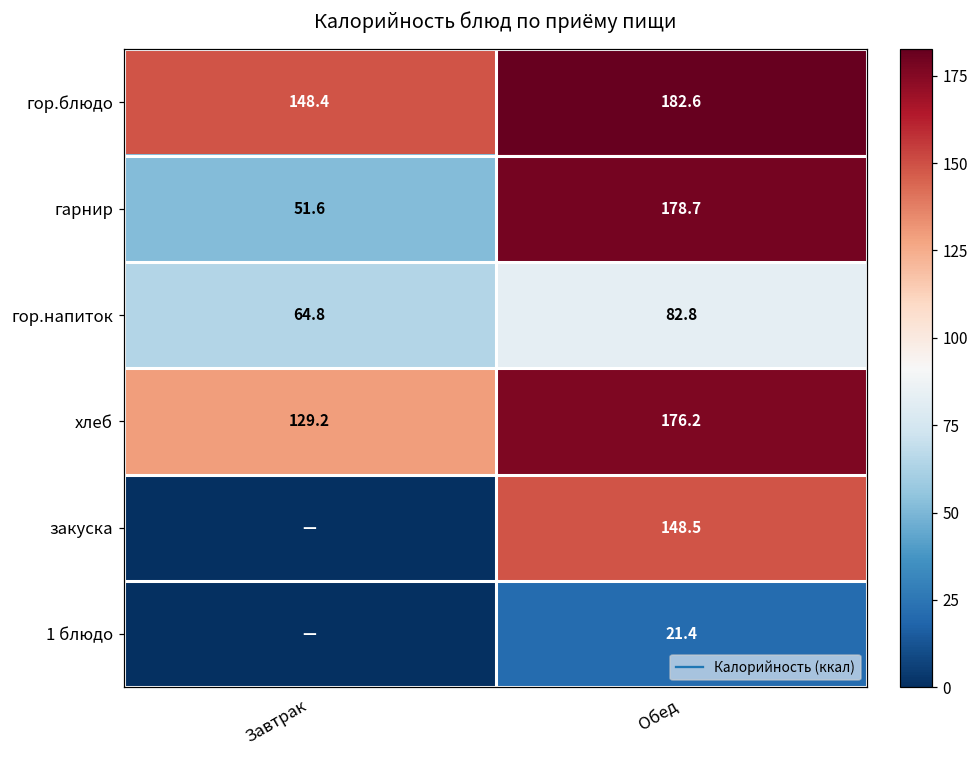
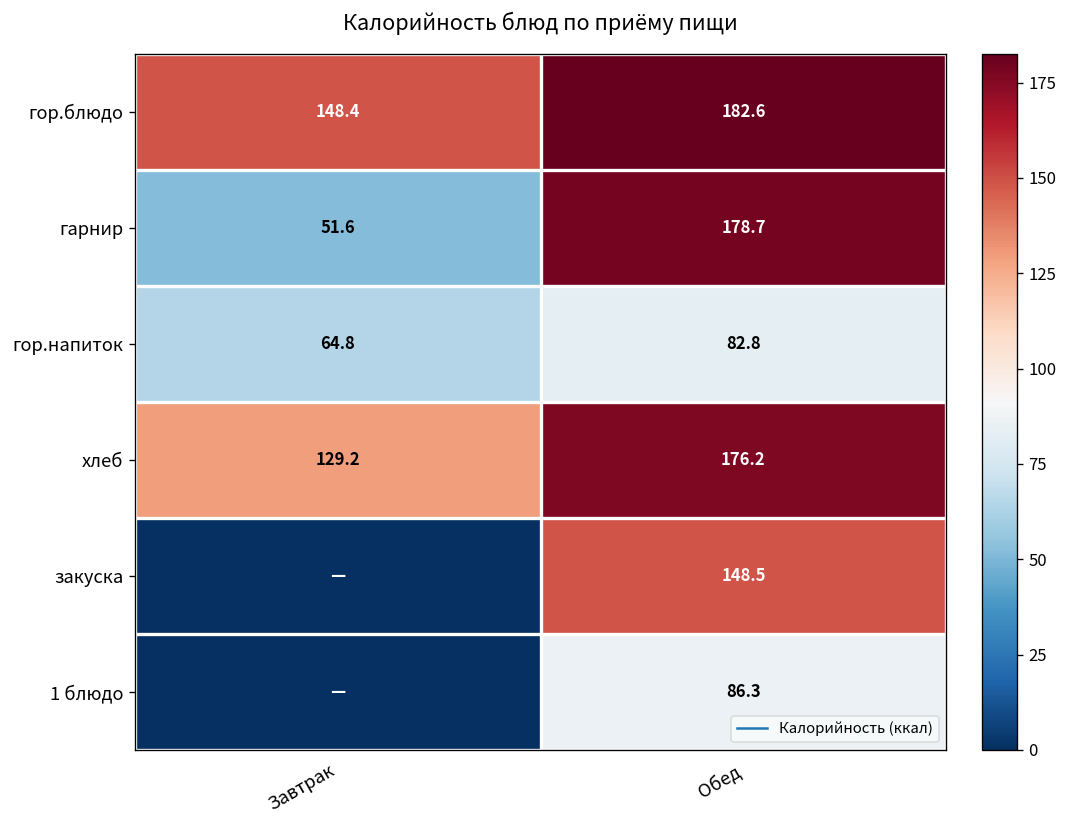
  {
    "гор.блюдо": {
      "Завтрак": 148.4,
      "Обед": 182.6
    },
    "гарнир": {
      "Завтрак": 51.6,
      "Обед": 178.7
    },
    "гор.напиток": {
      "Завтрак": 64.8,
      "Обед": 82.8
    },
    "хлеб": {
      "Завтрак": 129.2,
      "Обед": 176.2
    },
    "закуска": {
      "Обед": 148.5
    },
    "1 блюдо": {
-     "Обед": 21.4
+     "Обед": 86.3
    }
  }
